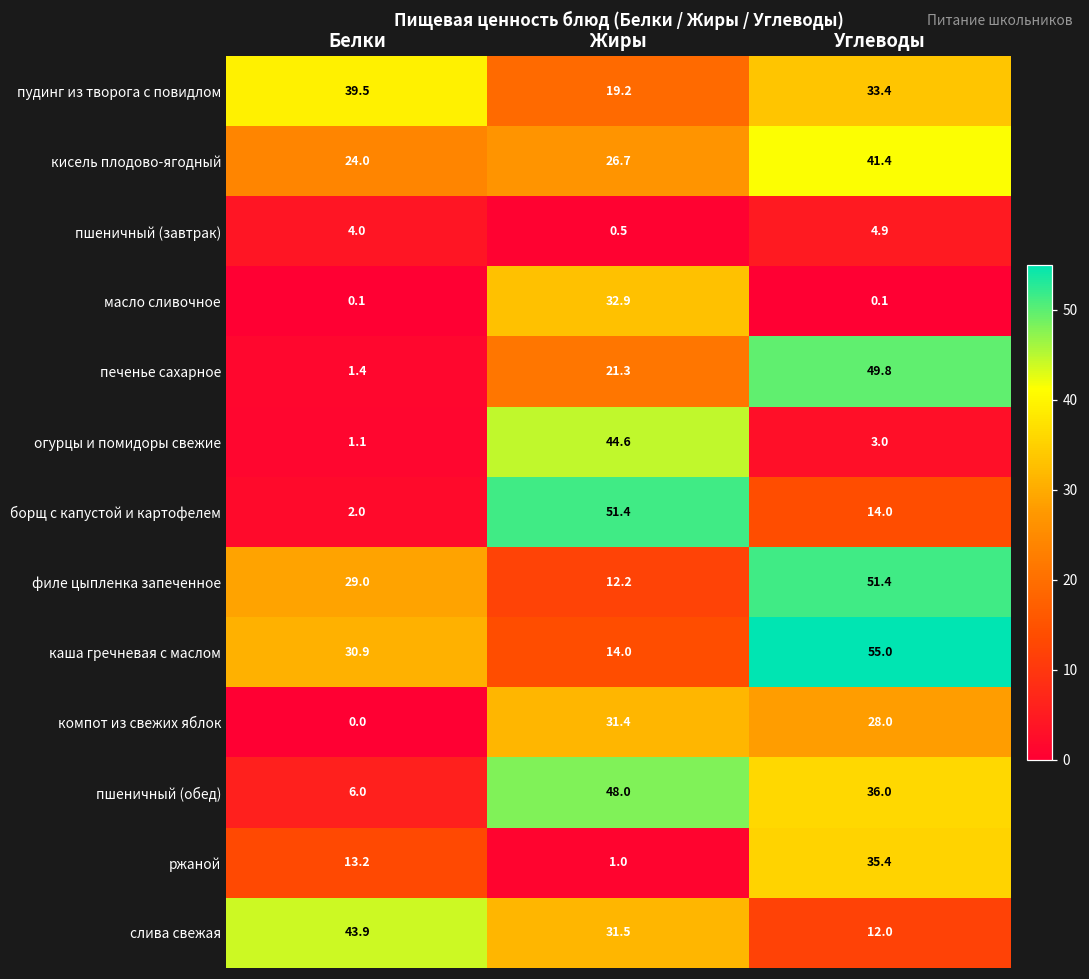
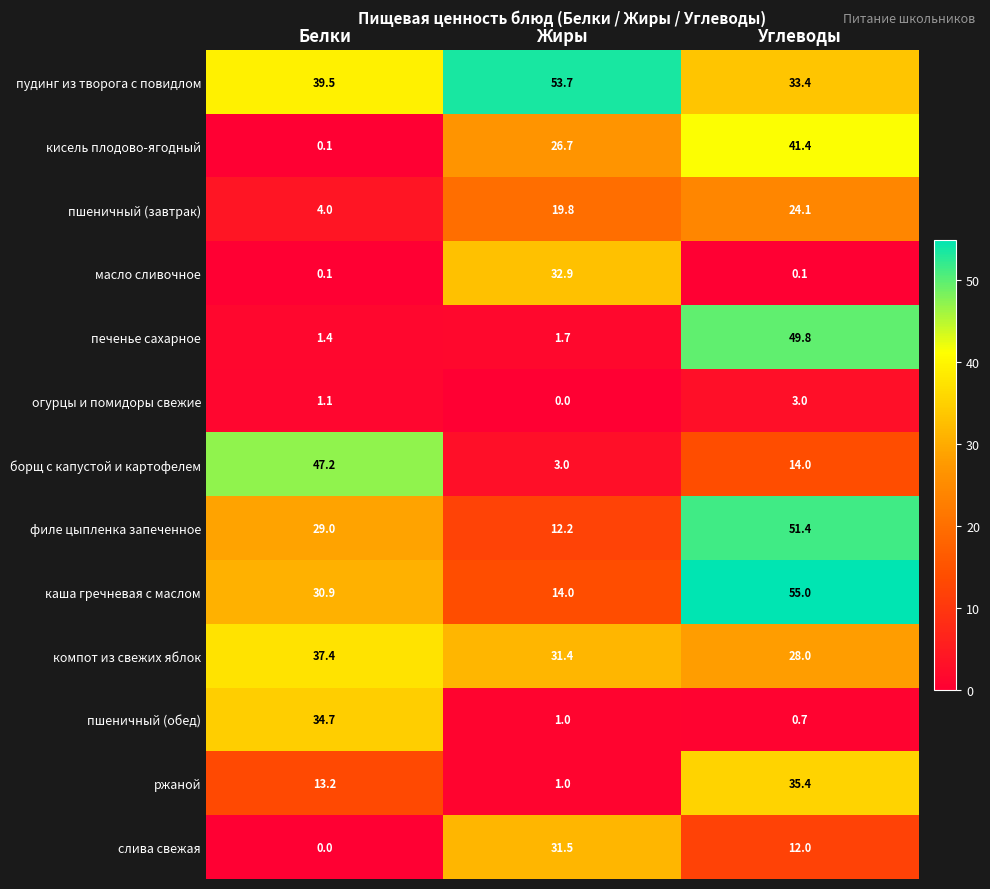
  {
    "пудинг из творога с повидлом": {
      "Белки": 39.5,
-     "Жиры": 19.2,
+     "Жиры": 53.7,
      "Углеводы": 33.4
    },
    "кисель плодово-ягодный": {
-     "Белки": 24.0,
+     "Белки": 0.1,
      "Жиры": 26.7,
      "Углеводы": 41.4
    },
    "пшеничный (завтрак)": {
      "Белки": 4.0,
-     "Жиры": 0.5,
-     "Углеводы": 4.9
+     "Жиры": 19.8,
+     "Углеводы": 24.1
    },
    "масло сливочное": {
      "Белки": 0.1,
      "Жиры": 32.9,
      "Углеводы": 0.1
    },
    "печенье сахарное": {
      "Белки": 1.4,
-     "Жиры": 21.3,
+     "Жиры": 1.7,
      "Углеводы": 49.8
    },
    "огурцы и помидоры свежие": {
      "Белки": 1.1,
-     "Жиры": 44.6,
+     "Жиры": 0.0,
      "Углеводы": 3.0
    },
    "борщ с капустой и картофелем": {
-     "Белки": 2.0,
-     "Жиры": 51.4,
+     "Белки": 47.2,
+     "Жиры": 3.0,
      "Углеводы": 14.0
    },
    "филе цыпленка запеченное": {
      "Белки": 29.0,
      "Жиры": 12.2,
      "Углеводы": 51.4
    },
    "каша гречневая с маслом": {
      "Белки": 30.9,
      "Жиры": 14.0,
      "Углеводы": 55.0
    },
    "компот из свежих яблок": {
-     "Белки": 0.0,
+     "Белки": 37.4,
      "Жиры": 31.4,
      "Углеводы": 28.0
    },
    "пшеничный (обед)": {
-     "Белки": 6.0,
-     "Жиры": 48.0,
-     "Углеводы": 36.0
+     "Белки": 34.7,
+     "Жиры": 1.0,
+     "Углеводы": 0.7
    },
    "ржаной": {
      "Белки": 13.2,
      "Жиры": 1.0,
      "Углеводы": 35.4
    },
    "слива свежая": {
-     "Белки": 43.9,
+     "Белки": 0.0,
      "Жиры": 31.5,
      "Углеводы": 12.0
    }
  }
